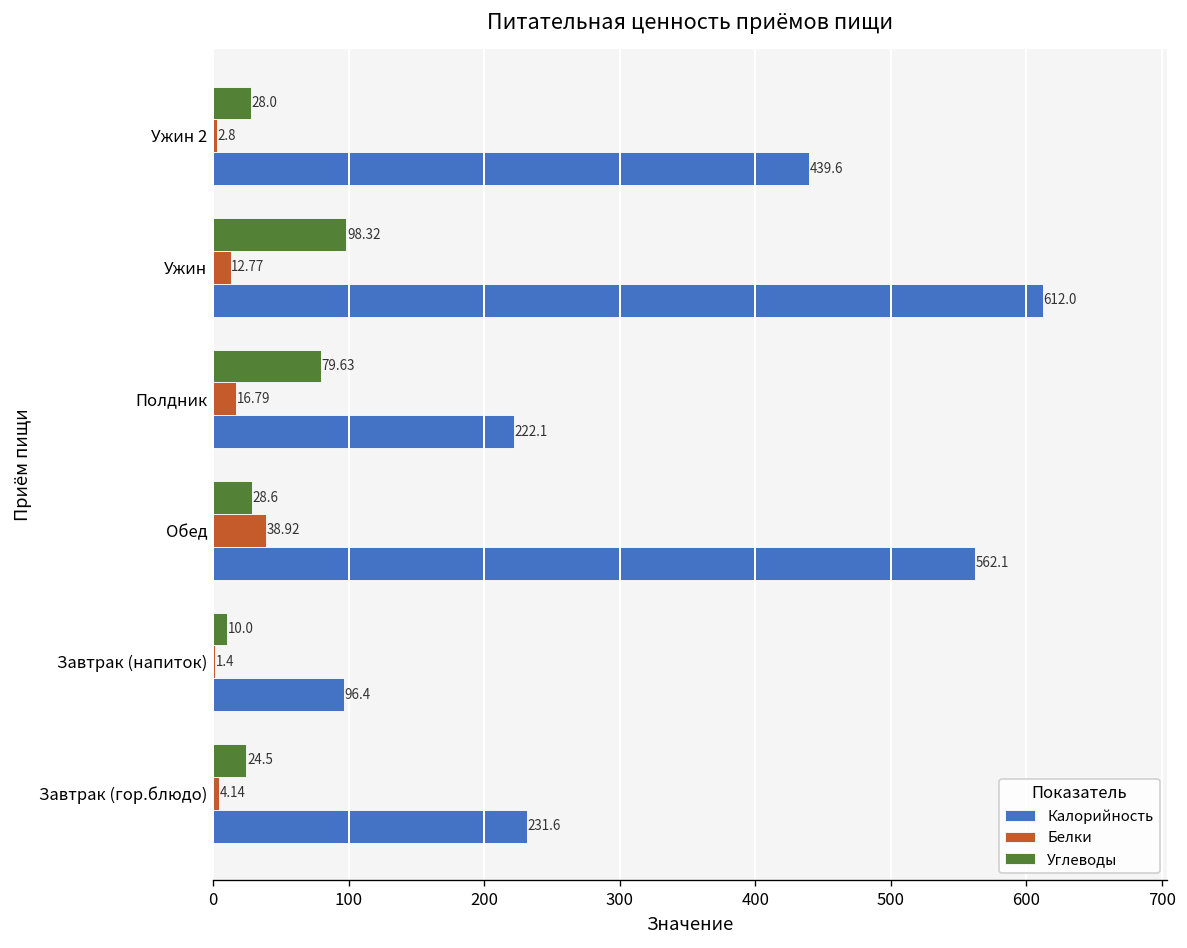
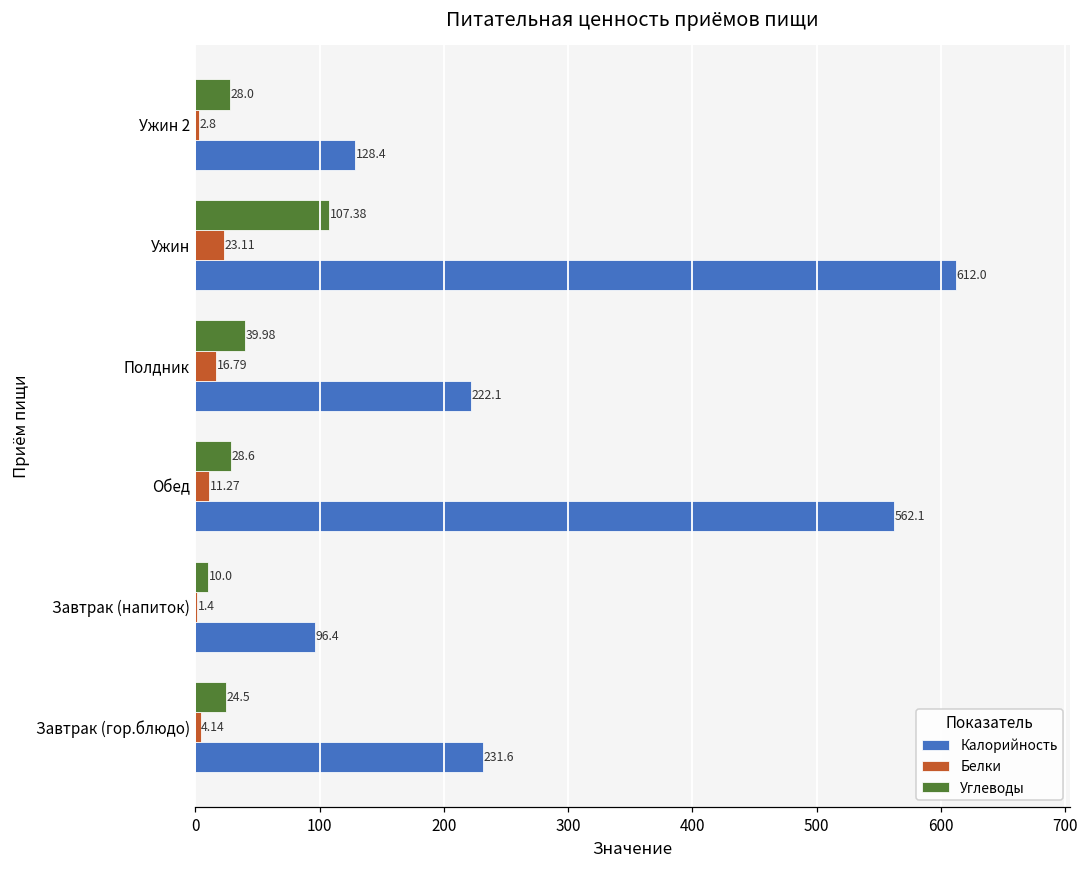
  {
    "Калорийность": {
-     "Ужин 2": 439.6,
+     "Ужин 2": 128.4,
      "Ужин": 612.0,
      "Полдник": 222.1,
      "Обед": 562.1,
      "Завтрак (напиток)": 96.4,
      "Завтрак (гор.блюдо)": 231.6
    },
    "Белки": {
      "Ужин 2": 2.8,
-     "Ужин": 12.77,
+     "Ужин": 23.11,
      "Полдник": 16.79,
-     "Обед": 38.92,
+     "Обед": 11.27,
      "Завтрак (напиток)": 1.4,
      "Завтрак (гор.блюдо)": 4.14
    },
    "Углеводы": {
      "Ужин 2": 28.0,
-     "Ужин": 98.32,
-     "Полдник": 79.63,
+     "Ужин": 107.38,
+     "Полдник": 39.98,
      "Обед": 28.6,
      "Завтрак (напиток)": 10.0,
      "Завтрак (гор.блюдо)": 24.5
    }
  }
